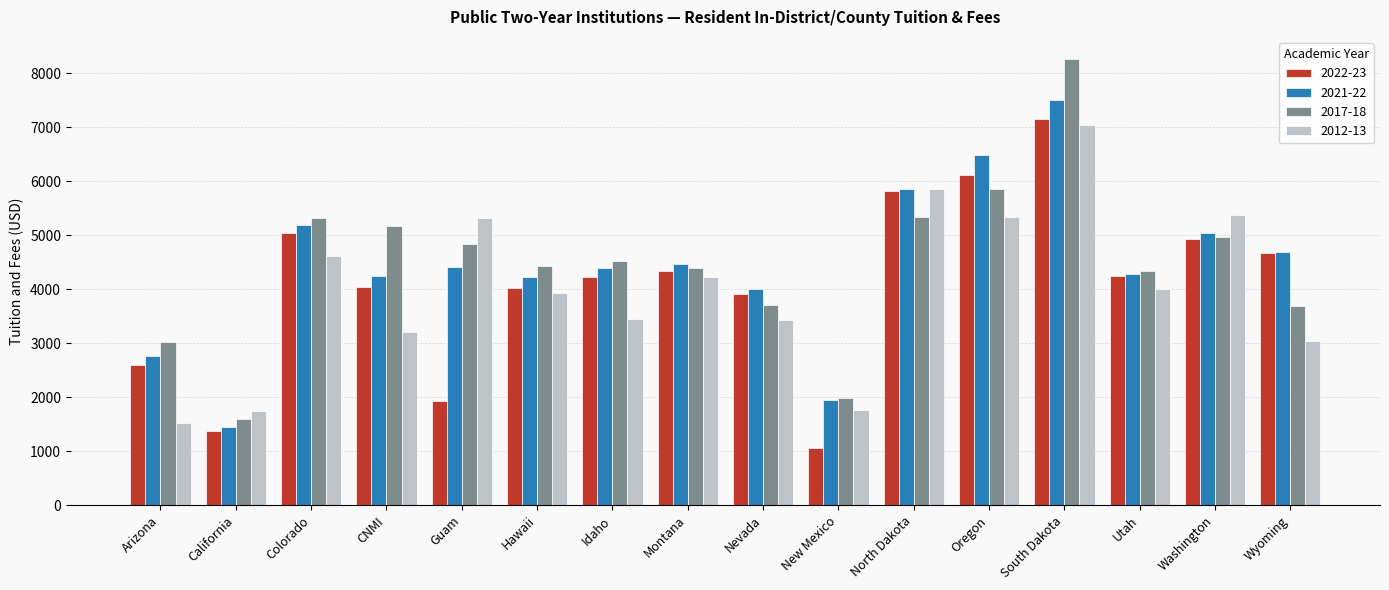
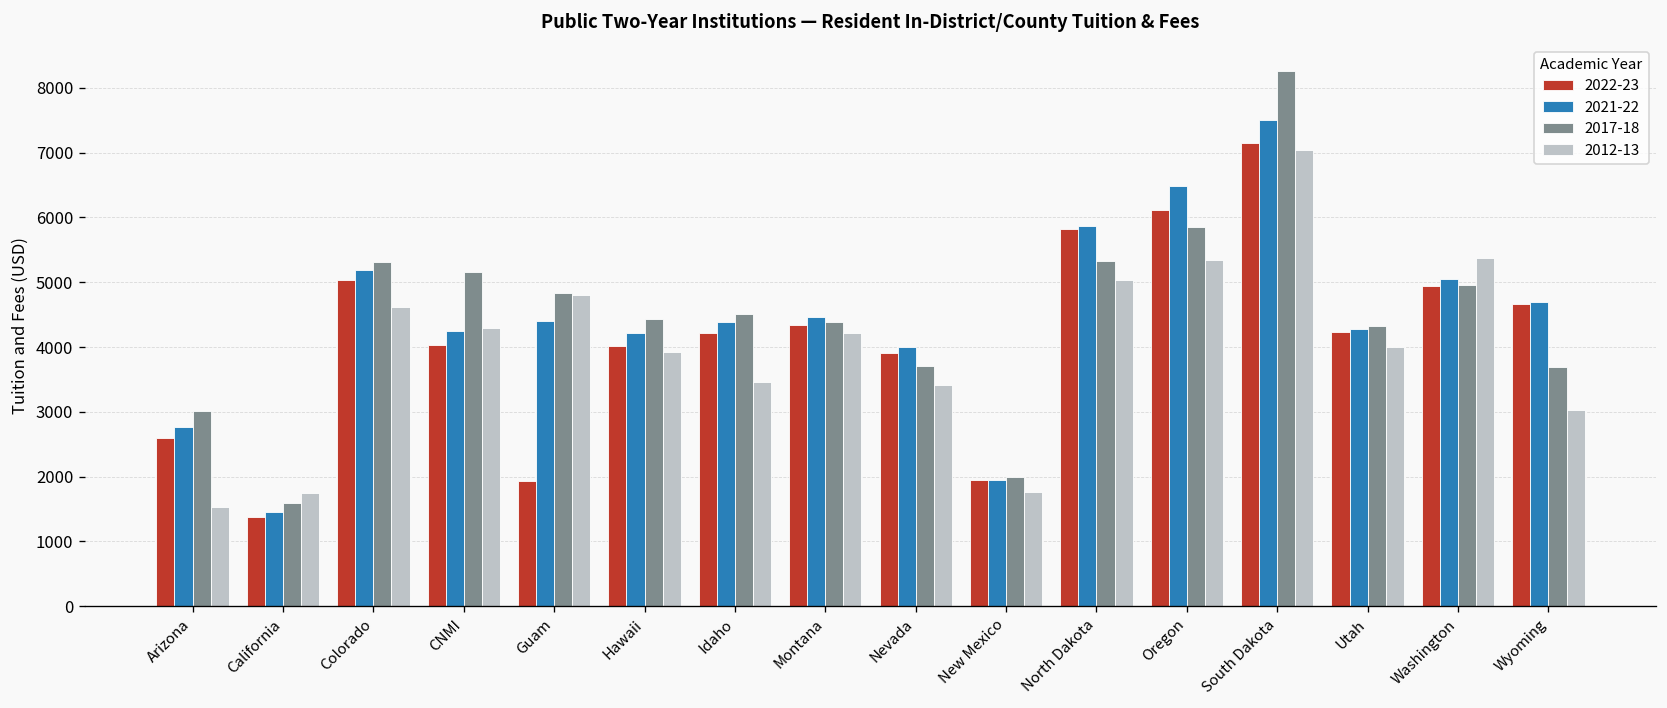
  {
    "2022-23": {
      "Arizona": 2600,
      "California": 1400,
      "Colorado": 5000,
      "CNMI": 4000,
      "Guam": 1900,
      "Hawaii": 4000,
      "Idaho": 4200,
      "Montana": 4300,
      "Nevada": 3900,
-     "New Mexico": 1100,
+     "New Mexico": 2000,
      "North Dakota": 5800,
      "Oregon": 6100,
      "South Dakota": 7100,
      "Utah": 4200,
      "Washington": 4900,
      "Wyoming": 4700
    },
    "2021-22": {
      "Arizona": 2800,
      "California": 1500,
      "Colorado": 5200,
      "CNMI": 4200,
      "Guam": 4400,
      "Hawaii": 4200,
      "Idaho": 4400,
      "Montana": 4500,
      "Nevada": 4000,
      "New Mexico": 1900,
      "North Dakota": 5900,
      "Oregon": 6500,
      "South Dakota": 7500,
      "Utah": 4300,
      "Washington": 5000,
      "Wyoming": 4700
    },
    "2017-18": {
      "Arizona": 3000,
      "California": 1600,
      "Colorado": 5300,
      "CNMI": 5200,
      "Guam": 4800,
      "Hawaii": 4400,
      "Idaho": 4500,
      "Montana": 4400,
      "Nevada": 3700,
      "New Mexico": 2000,
      "North Dakota": 5300,
      "Oregon": 5900,
      "South Dakota": 8300,
      "Utah": 4300,
      "Washington": 5000,
      "Wyoming": 3700
    },
    "2012-13": {
      "Arizona": 1500,
      "California": 1700,
      "Colorado": 4600,
-     "CNMI": 3200,
-     "Guam": 5300,
+     "CNMI": 4300,
+     "Guam": 4800,
      "Hawaii": 3900,
      "Idaho": 3500,
      "Montana": 4200,
      "Nevada": 3400,
      "New Mexico": 1800,
-     "North Dakota": 5900,
+     "North Dakota": 5000,
      "Oregon": 5300,
      "South Dakota": 7000,
      "Utah": 4000,
      "Washington": 5400,
      "Wyoming": 3000
    }
  }
